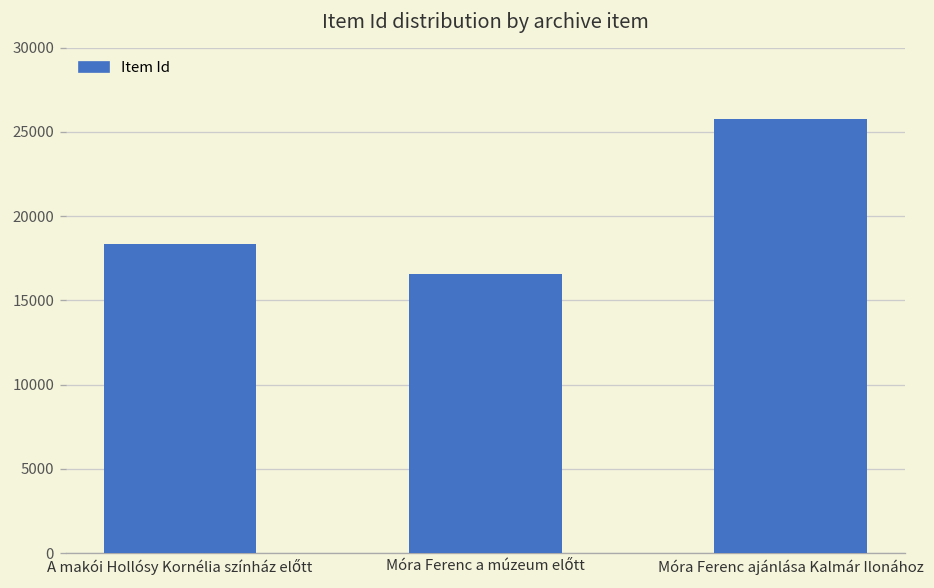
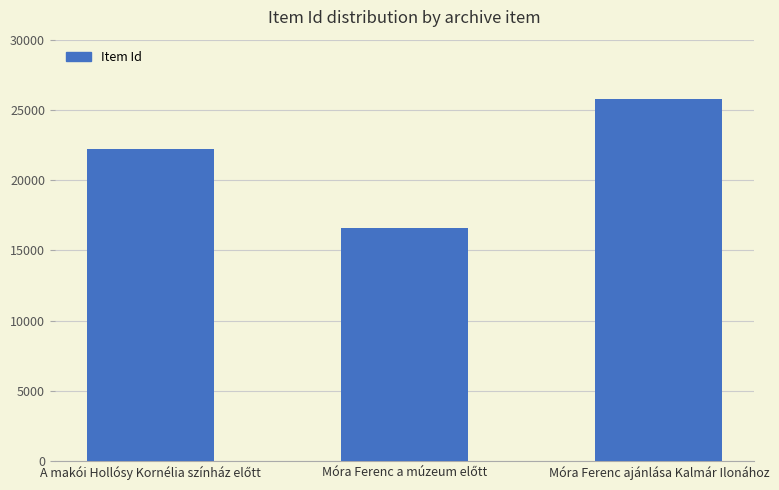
  {
-   "A makói Hollósy Kornélia színház előtt": 18300,
+   "A makói Hollósy Kornélia színház előtt": 22200,
    "Móra Ferenc a múzeum előtt": 16600,
    "Móra Ferenc ajánlása Kalmár Ilonához": 25800
  }
